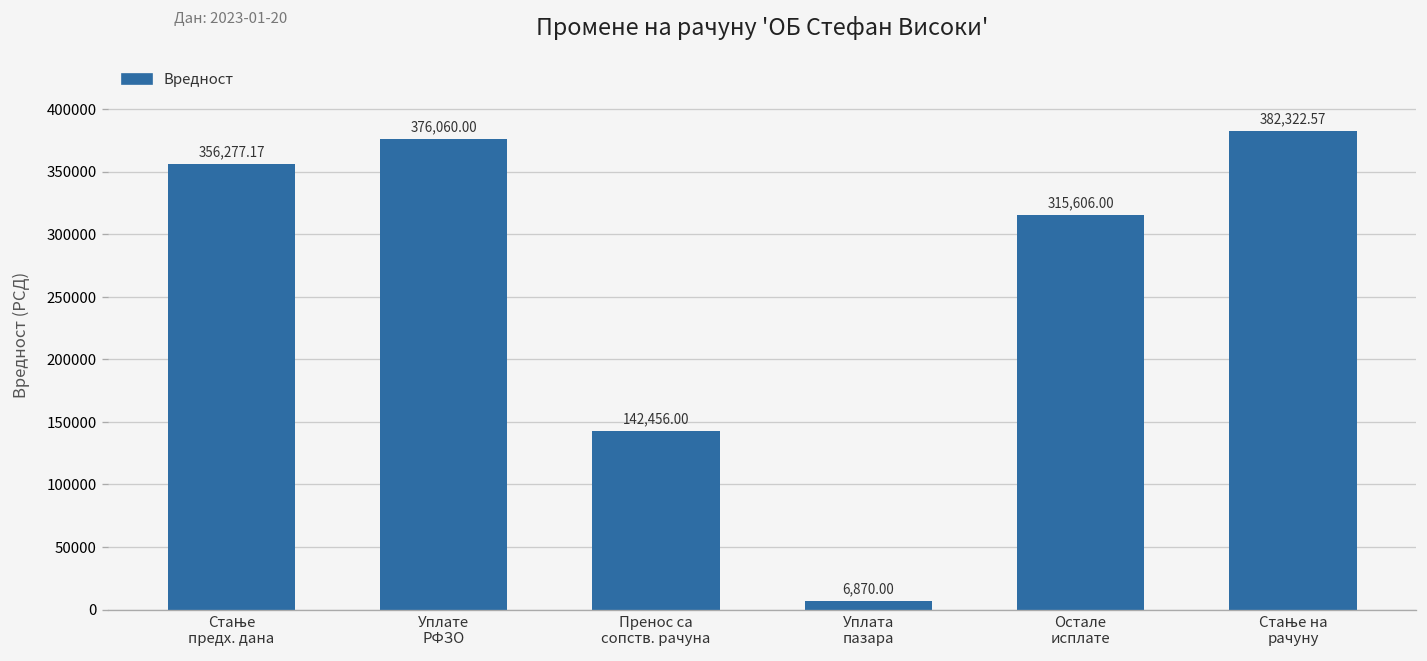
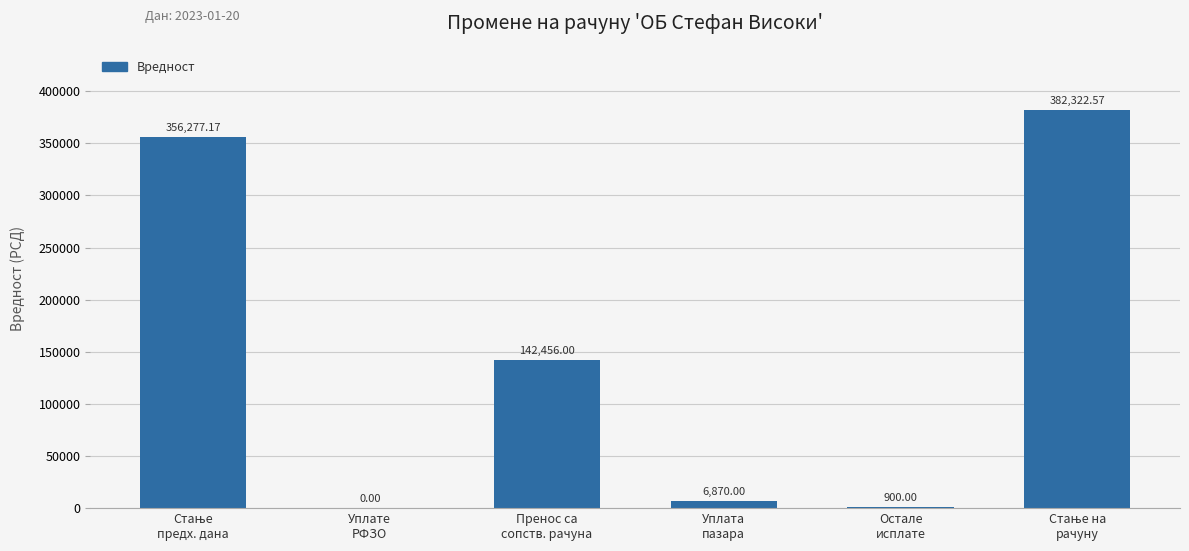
  {
    "Стање предх. дана": "356,277.17",
-   "Уплате РФЗО": "376,060.00",
+   "Уплате РФЗО": "0.00",
    "Пренос са сопств. рачуна": "142,456.00",
    "Уплата пазара": "6,870.00",
-   "Остале исплате": "315,606.00",
+   "Остале исплате": "900.00",
    "Стање на рачуну": "382,322.57"
  }
